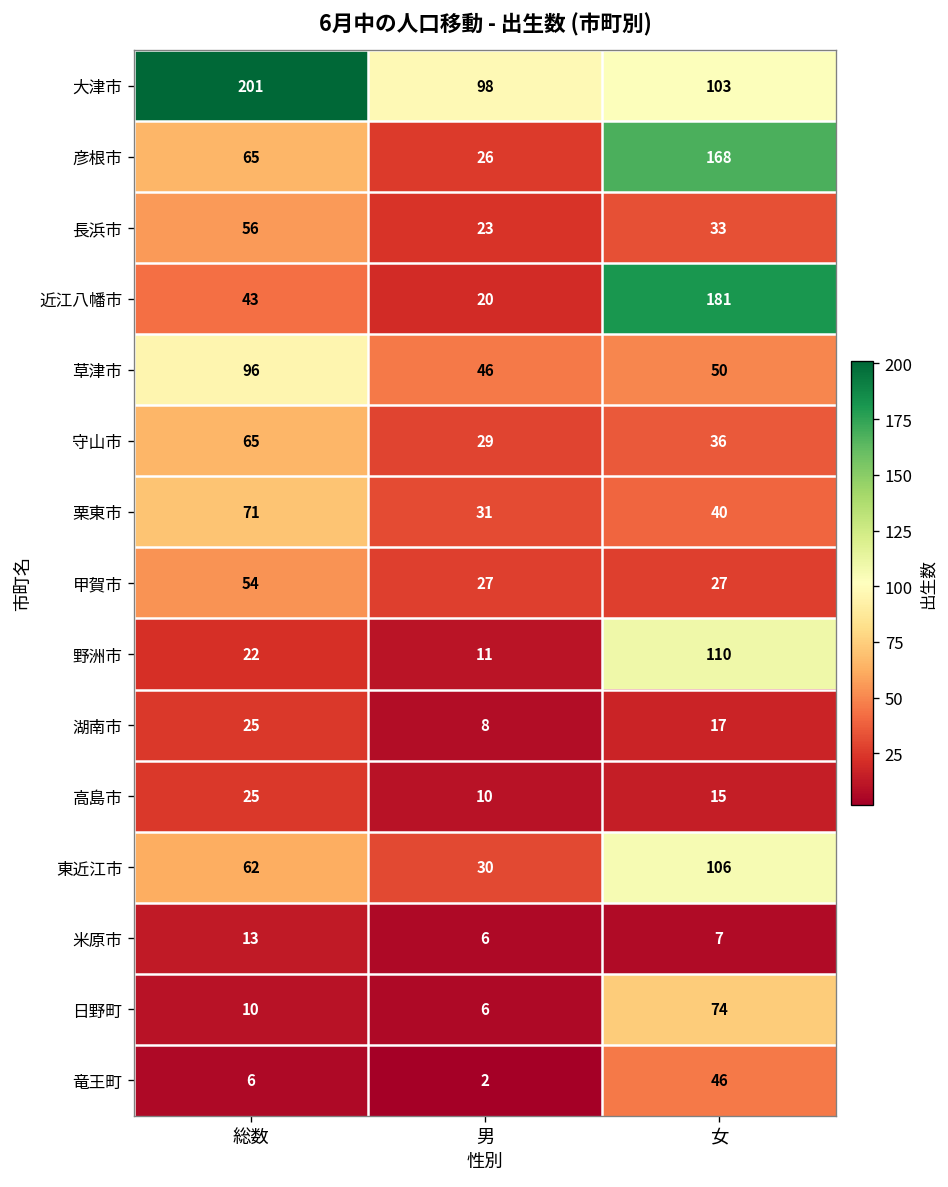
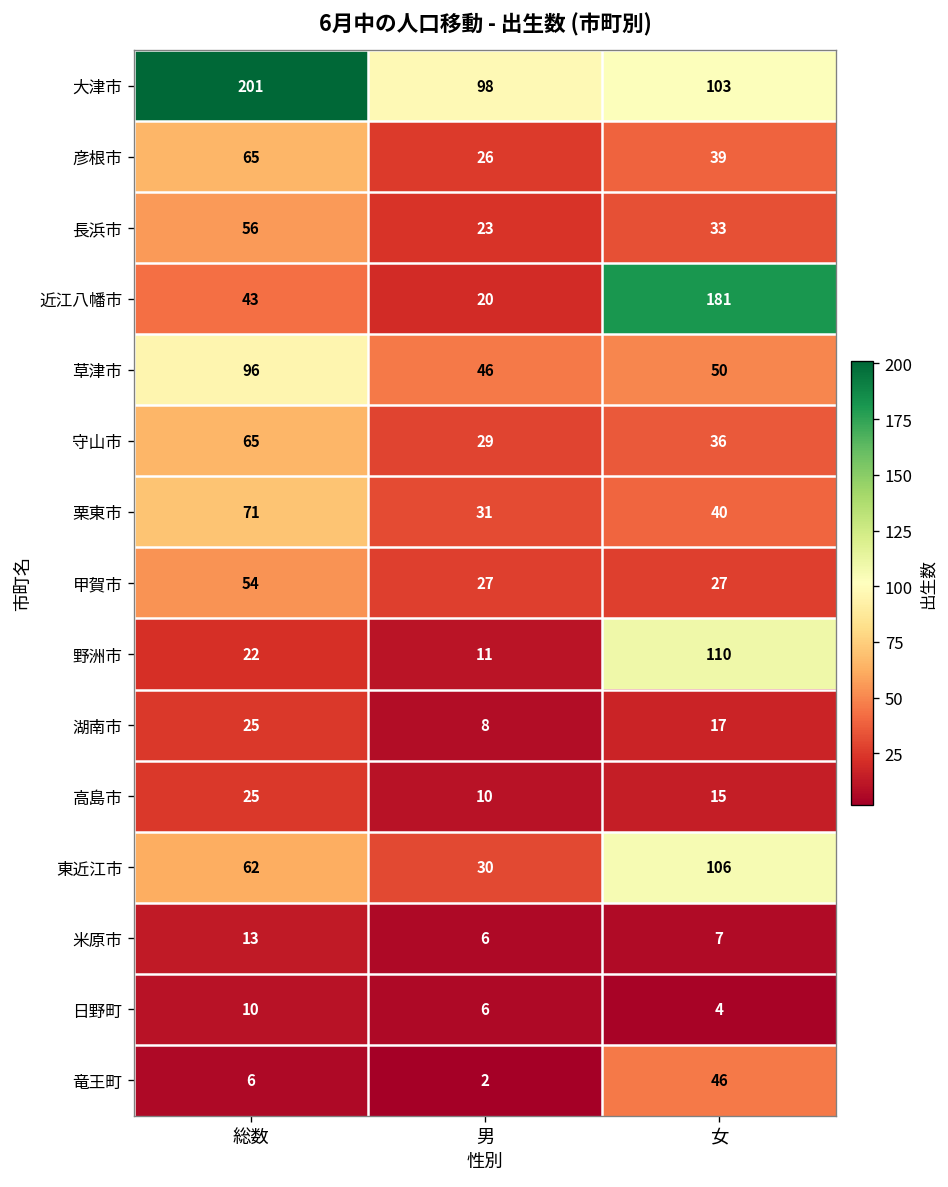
  {
    "大津市": {
      "総数": 201,
      "男": 98,
      "女": 103
    },
    "彦根市": {
      "総数": 65,
      "男": 26,
-     "女": 168
+     "女": 39
    },
    "長浜市": {
      "総数": 56,
      "男": 23,
      "女": 33
    },
    "近江八幡市": {
      "総数": 43,
      "男": 20,
      "女": 181
    },
    "草津市": {
      "総数": 96,
      "男": 46,
      "女": 50
    },
    "守山市": {
      "総数": 65,
      "男": 29,
      "女": 36
    },
    "栗東市": {
      "総数": 71,
      "男": 31,
      "女": 40
    },
    "甲賀市": {
      "総数": 54,
      "男": 27,
      "女": 27
    },
    "野洲市": {
      "総数": 22,
      "男": 11,
      "女": 110
    },
    "湖南市": {
      "総数": 25,
      "男": 8,
      "女": 17
    },
    "高島市": {
      "総数": 25,
      "男": 10,
      "女": 15
    },
    "東近江市": {
      "総数": 62,
      "男": 30,
      "女": 106
    },
    "米原市": {
      "総数": 13,
      "男": 6,
      "女": 7
    },
    "日野町": {
      "総数": 10,
      "男": 6,
-     "女": 74
+     "女": 4
    },
    "竜王町": {
      "総数": 6,
      "男": 2,
      "女": 46
    }
  }
